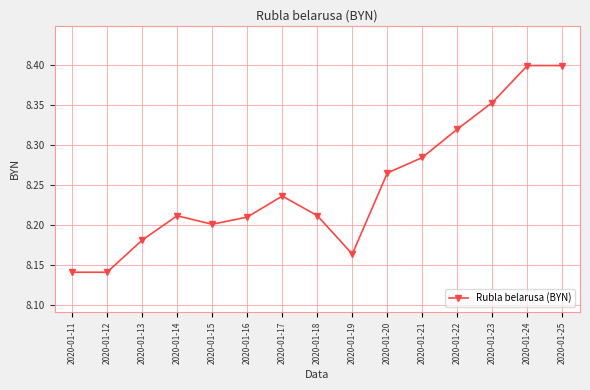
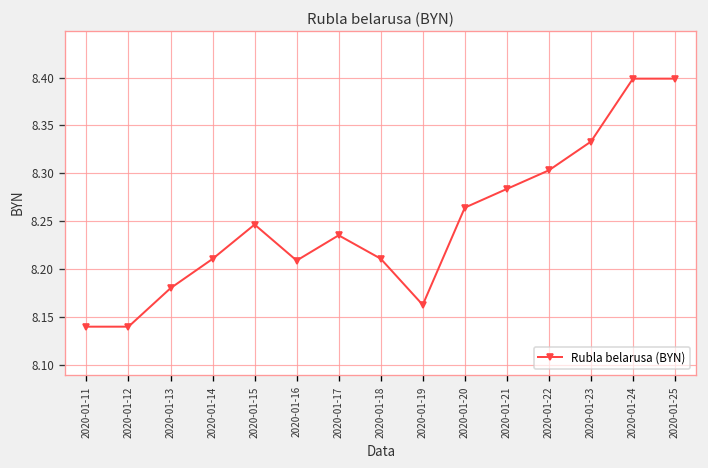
  {
    "2020-01-11": 8.14,
    "2020-01-12": 8.14,
    "2020-01-13": 8.18,
    "2020-01-14": 8.21,
-   "2020-01-15": 8.20,
+   "2020-01-15": 8.25,
    "2020-01-16": 8.21,
    "2020-01-17": 8.24,
    "2020-01-18": 8.21,
    "2020-01-19": 8.16,
    "2020-01-20": 8.26,
    "2020-01-21": 8.28,
-   "2020-01-22": 8.32,
-   "2020-01-23": 8.35,
+   "2020-01-22": 8.30,
+   "2020-01-23": 8.33,
    "2020-01-24": 8.40,
    "2020-01-25": 8.40
  }
